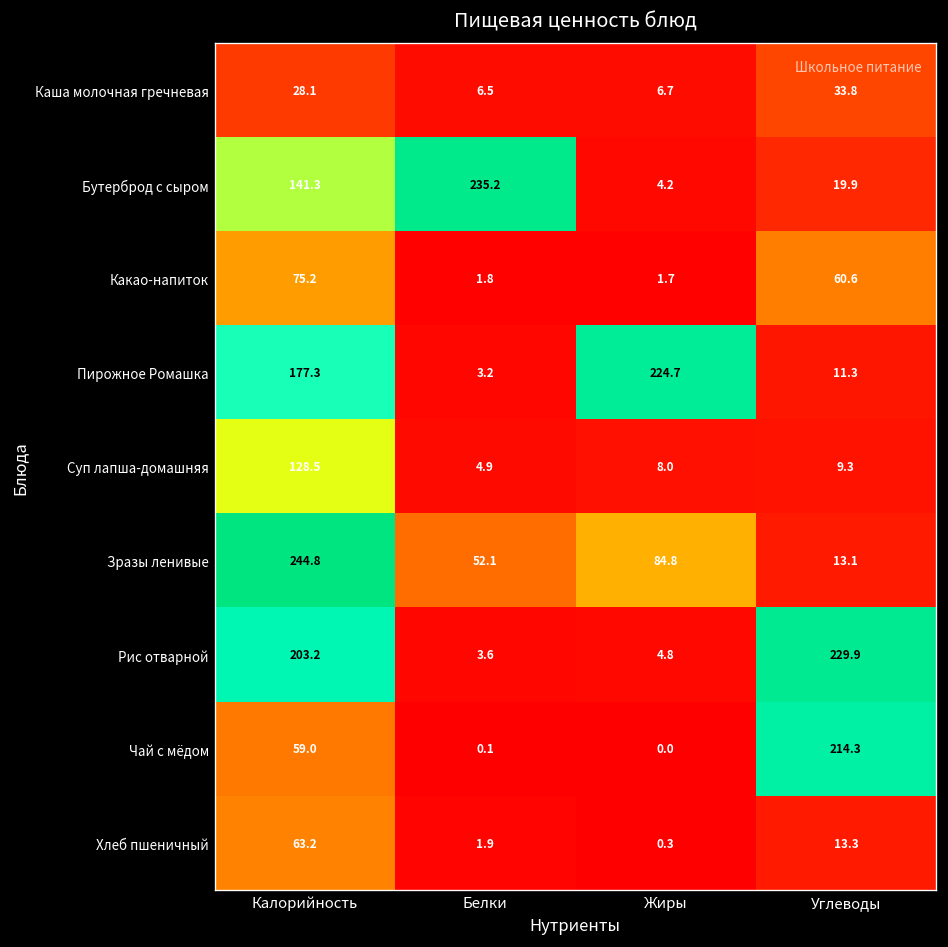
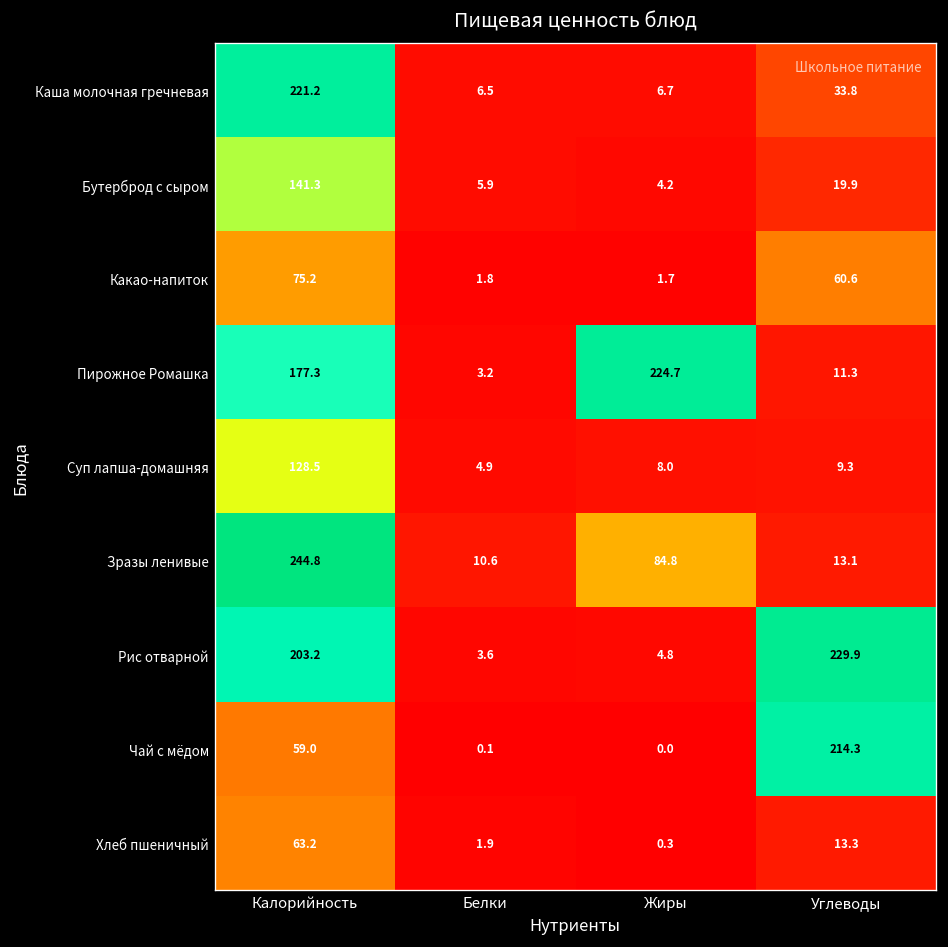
  {
    "Каша молочная гречневая": {
-     "Калорийность": 28.1,
+     "Калорийность": 221.2,
      "Белки": 6.5,
      "Жиры": 6.7
    },
    "Бутерброд с сыром": {
      "Калорийность": 141.3,
-     "Белки": 235.2,
+     "Белки": 5.9,
      "Жиры": 4.2,
      "Углеводы": 19.9
    },
    "Какао-напиток": {
      "Калорийность": 75.2,
      "Белки": 1.8,
      "Жиры": 1.7,
      "Углеводы": 60.6
    },
    "Пирожное Ромашка": {
      "Калорийность": 177.3,
      "Белки": 3.2,
      "Жиры": 224.7,
      "Углеводы": 11.3
    },
    "Суп лапша-домашняя": {
      "Калорийность": 128.5,
      "Белки": 4.9,
      "Жиры": 8.0,
      "Углеводы": 9.3
    },
    "Зразы ленивые": {
      "Калорийность": 244.8,
-     "Белки": 52.1,
+     "Белки": 10.6,
      "Жиры": 84.8,
      "Углеводы": 13.1
    },
    "Рис отварной": {
      "Калорийность": 203.2,
      "Белки": 3.6,
      "Жиры": 4.8,
      "Углеводы": 229.9
    },
    "Чай с мёдом": {
      "Калорийность": 59.0,
      "Белки": 0.1,
      "Жиры": 0.0,
      "Углеводы": 214.3
    },
    "Хлеб пшеничный": {
      "Калорийность": 63.2,
      "Белки": 1.9,
      "Жиры": 0.3,
      "Углеводы": 13.3
    }
  }
